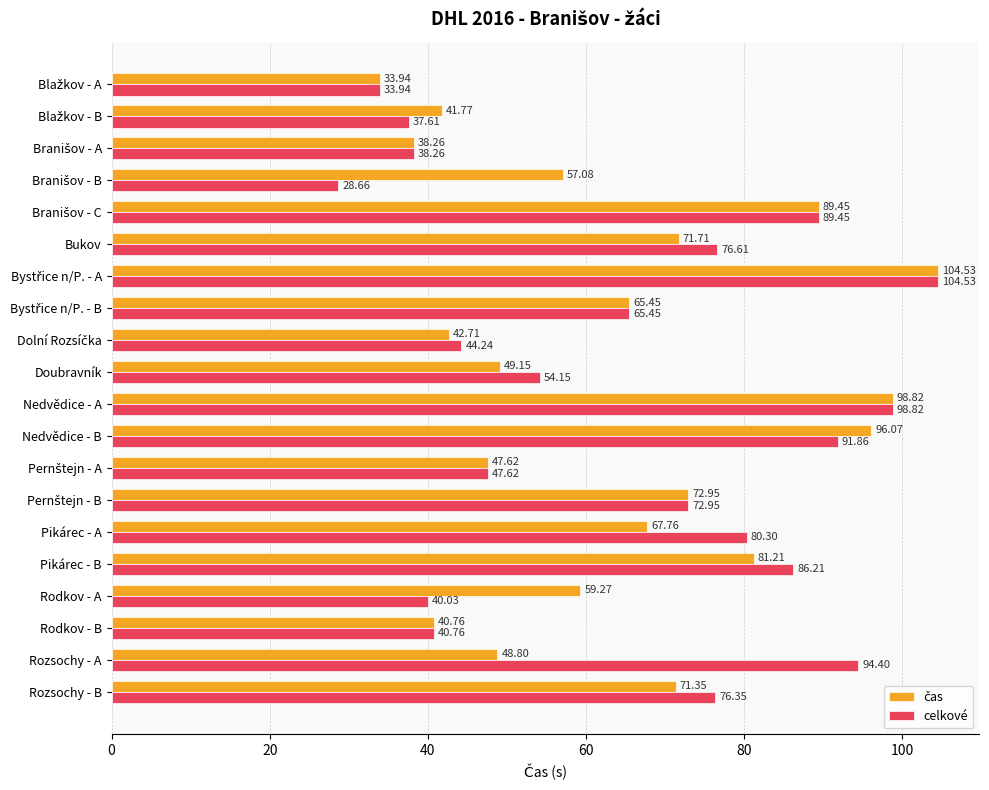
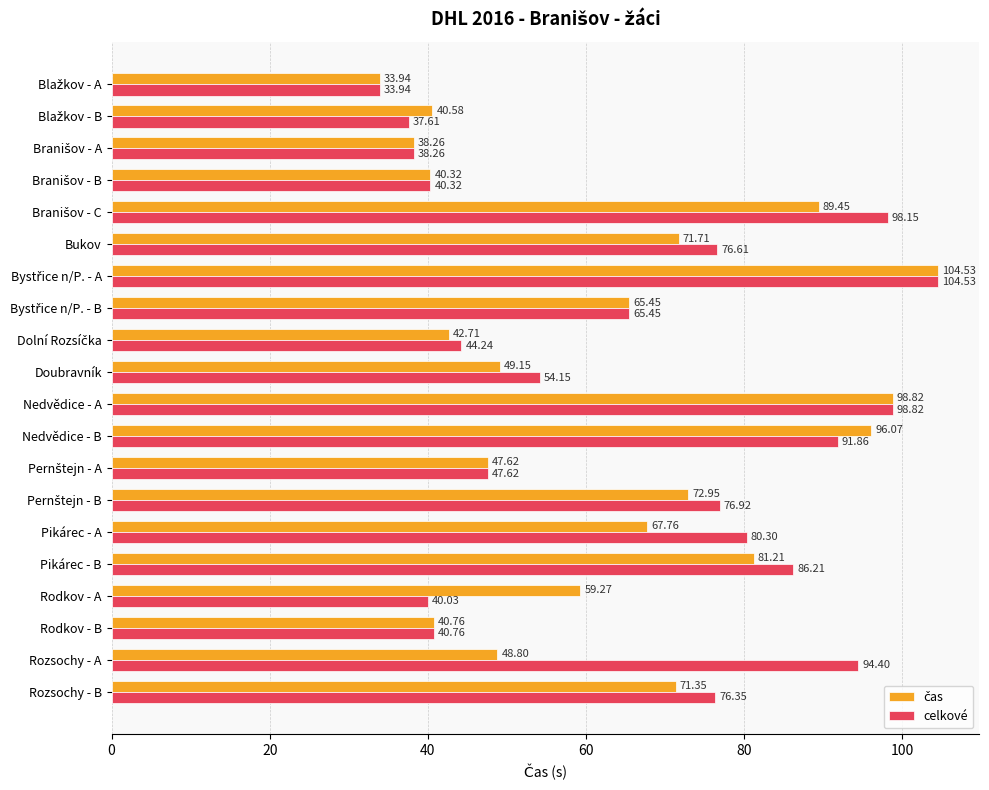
  {
    "čas": {
      "Blažkov - A": 33.94,
-     "Blažkov - B": 41.77,
+     "Blažkov - B": 40.58,
      "Branišov - A": 38.26,
-     "Branišov - B": 57.08,
+     "Branišov - B": 40.32,
      "Branišov - C": 89.45,
      "Bukov": 71.71,
      "Bystřice n/P. - A": 104.53,
      "Bystřice n/P. - B": 65.45,
      "Dolní Rozsíčka": 42.71,
      "Doubravník": 49.15,
      "Nedvědice - A": 98.82,
      "Nedvědice - B": 96.07,
      "Pernštejn - A": 47.62,
      "Pernštejn - B": 72.95,
      "Pikárec - A": 67.76,
      "Pikárec - B": 81.21,
      "Rodkov - A": 59.27,
      "Rodkov - B": 40.76,
      "Rozsochy - A": 48.80,
      "Rozsochy - B": 71.35
    },
    "celkové": {
      "Blažkov - A": 33.94,
      "Blažkov - B": 37.61,
      "Branišov - A": 38.26,
-     "Branišov - B": 28.66,
-     "Branišov - C": 89.45,
+     "Branišov - B": 40.32,
+     "Branišov - C": 98.15,
      "Bukov": 76.61,
      "Bystřice n/P. - A": 104.53,
      "Bystřice n/P. - B": 65.45,
      "Dolní Rozsíčka": 44.24,
      "Doubravník": 54.15,
      "Nedvědice - A": 98.82,
      "Nedvědice - B": 91.86,
      "Pernštejn - A": 47.62,
-     "Pernštejn - B": 72.95,
+     "Pernštejn - B": 76.92,
      "Pikárec - A": 80.30,
      "Pikárec - B": 86.21,
      "Rodkov - A": 40.03,
      "Rodkov - B": 40.76,
      "Rozsochy - A": 94.40,
      "Rozsochy - B": 76.35
    }
  }
